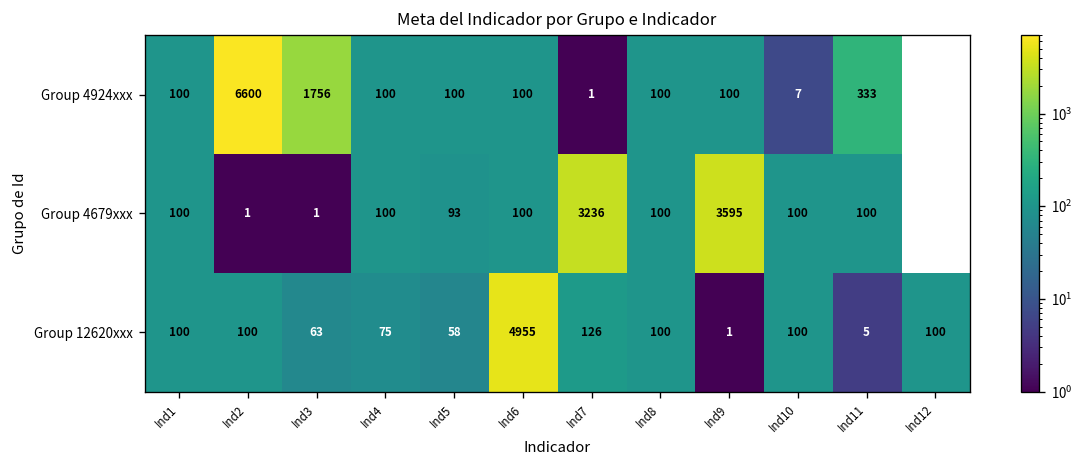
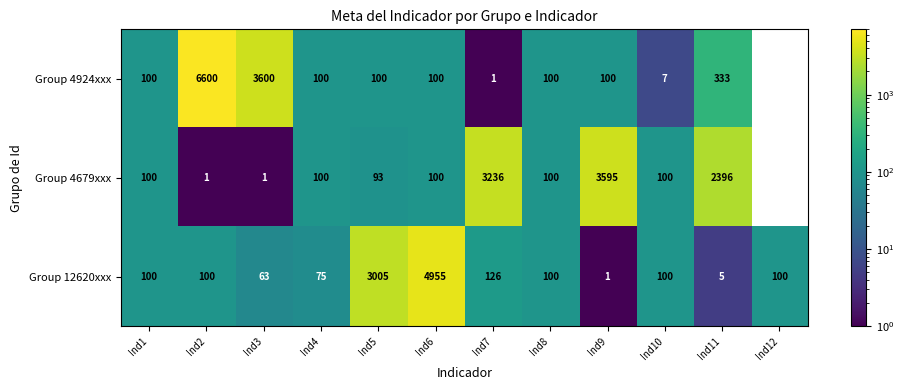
  {
    "Group 4924xxx": {
      "Ind1": 100,
      "Ind2": 6600,
-     "Ind3": 1756,
+     "Ind3": 3600,
      "Ind4": 100,
      "Ind5": 100,
      "Ind6": 100,
      "Ind7": 1,
      "Ind8": 100,
      "Ind9": 100,
      "Ind10": 7,
      "Ind11": 333
    },
    "Group 4679xxx": {
      "Ind1": 100,
      "Ind2": 1,
      "Ind3": 1,
      "Ind4": 100,
      "Ind5": 93,
      "Ind6": 100,
      "Ind7": 3236,
      "Ind8": 100,
      "Ind9": 3595,
      "Ind10": 100,
-     "Ind11": 100
+     "Ind11": 2396
    },
    "Group 12620xxx": {
      "Ind1": 100,
      "Ind2": 100,
      "Ind3": 63,
      "Ind4": 75,
-     "Ind5": 58,
+     "Ind5": 3005,
      "Ind6": 4955,
      "Ind7": 126,
      "Ind8": 100,
      "Ind9": 1,
      "Ind10": 100,
      "Ind11": 5,
      "Ind12": 100
    }
  }
